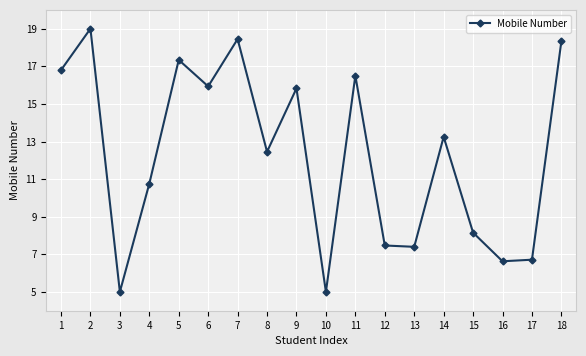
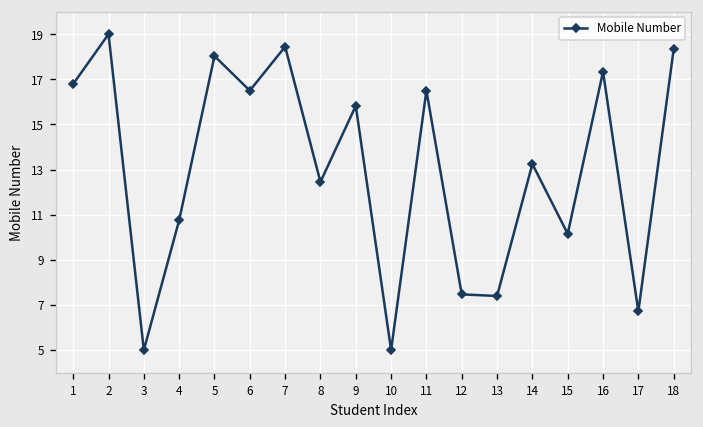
  {
    "1": 16.8,
    "2": 19.0,
    "3": 5.0,
    "4": 10.8,
-   "5": 17.3,
-   "6": 15.9,
+   "5": 18.0,
+   "6": 16.5,
    "7": 18.4,
    "8": 12.5,
    "9": 15.8,
    "10": 5.0,
    "11": 16.5,
    "12": 7.5,
    "13": 7.4,
    "14": 13.3,
-   "15": 8.2,
-   "16": 6.6,
+   "15": 10.2,
+   "16": 17.3,
    "17": 6.7,
    "18": 18.3
  }
